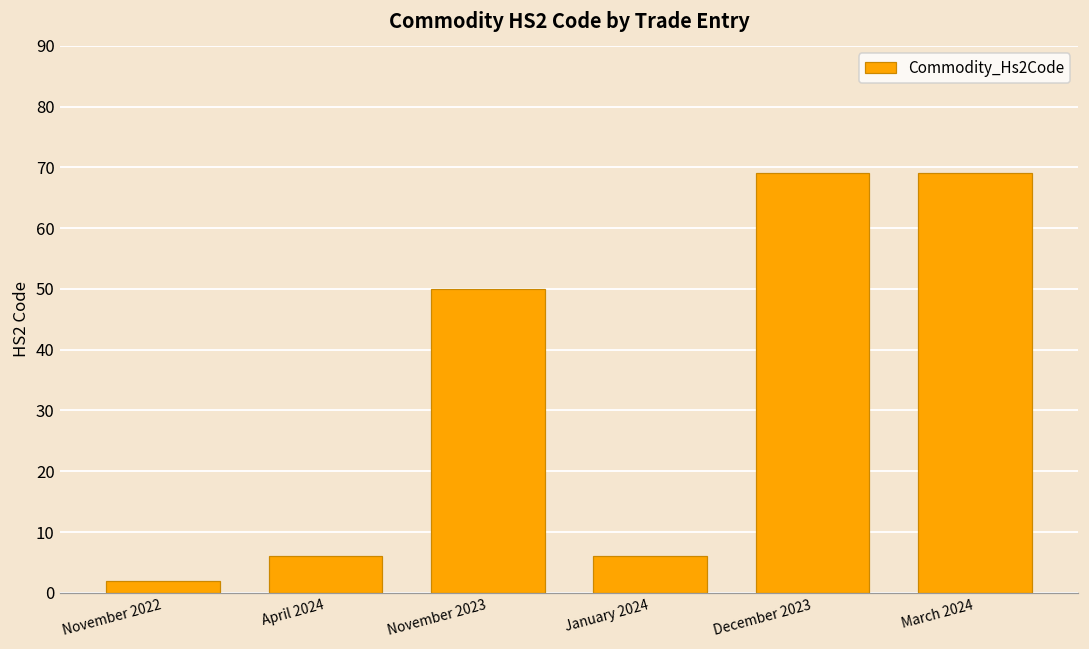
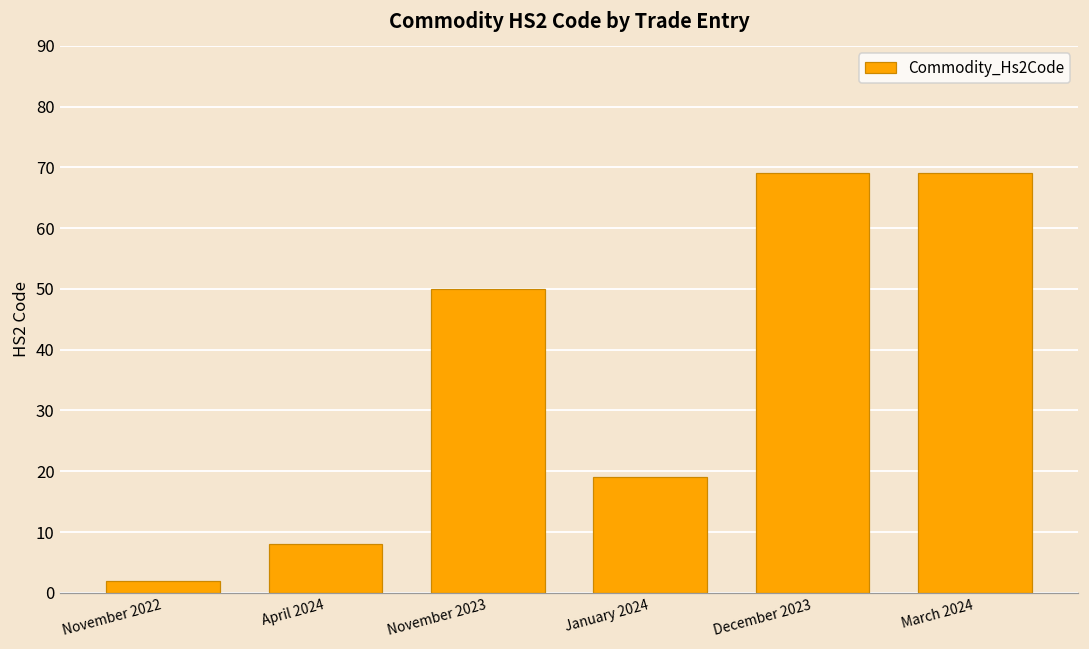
  {
    "November 2022": 2,
-   "April 2024": 6,
+   "April 2024": 8,
    "November 2023": 50,
-   "January 2024": 6,
+   "January 2024": 19,
    "December 2023": 69,
    "March 2024": 69
  }
